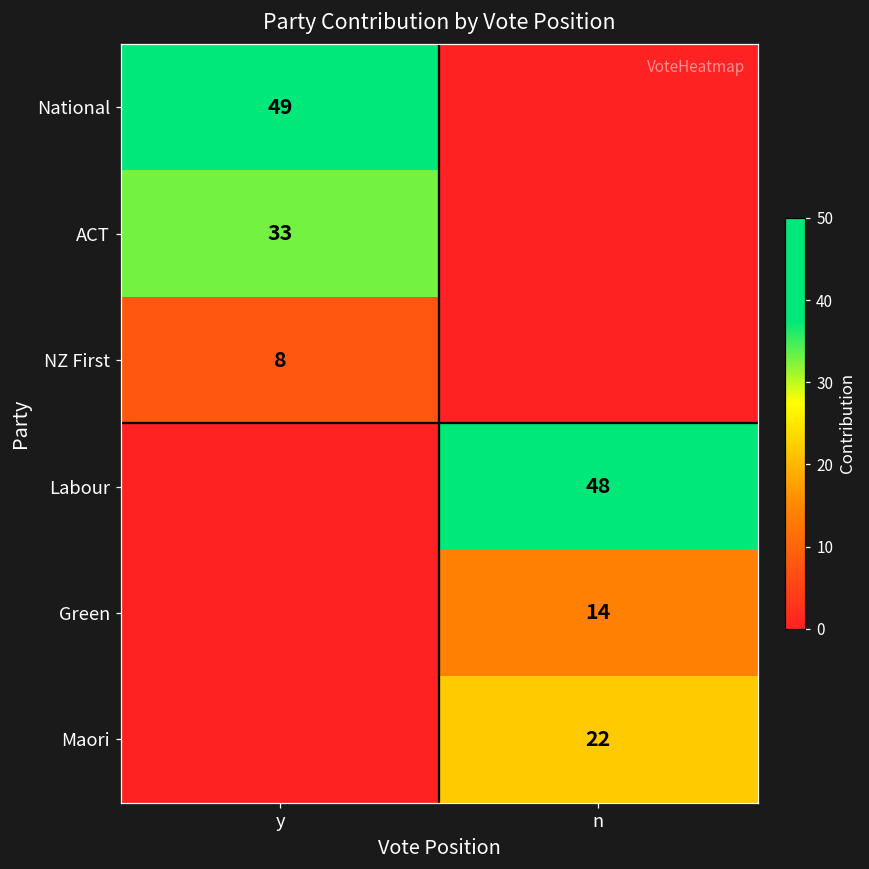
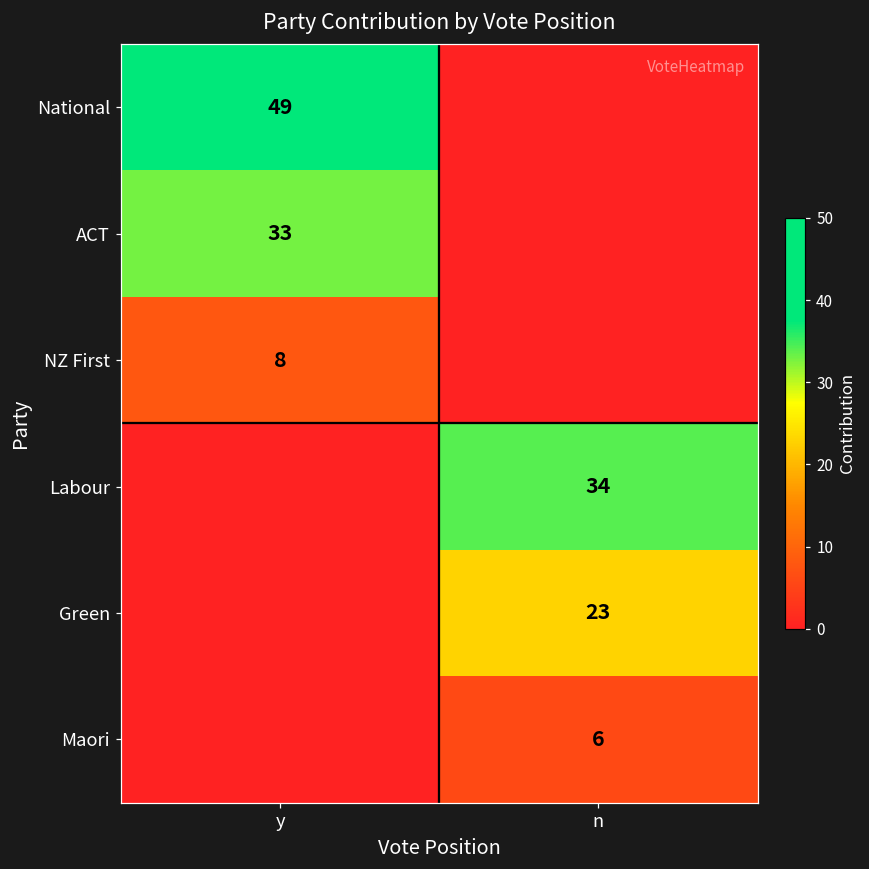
  {
    "National": {
      "y": 49
    },
    "ACT": {
      "y": 33
    },
    "NZ First": {
      "y": 8
    },
    "Labour": {
-     "n": 48
+     "n": 34
    },
    "Green": {
-     "n": 14
+     "n": 23
    },
    "Maori": {
-     "n": 22
+     "n": 6
    }
  }
